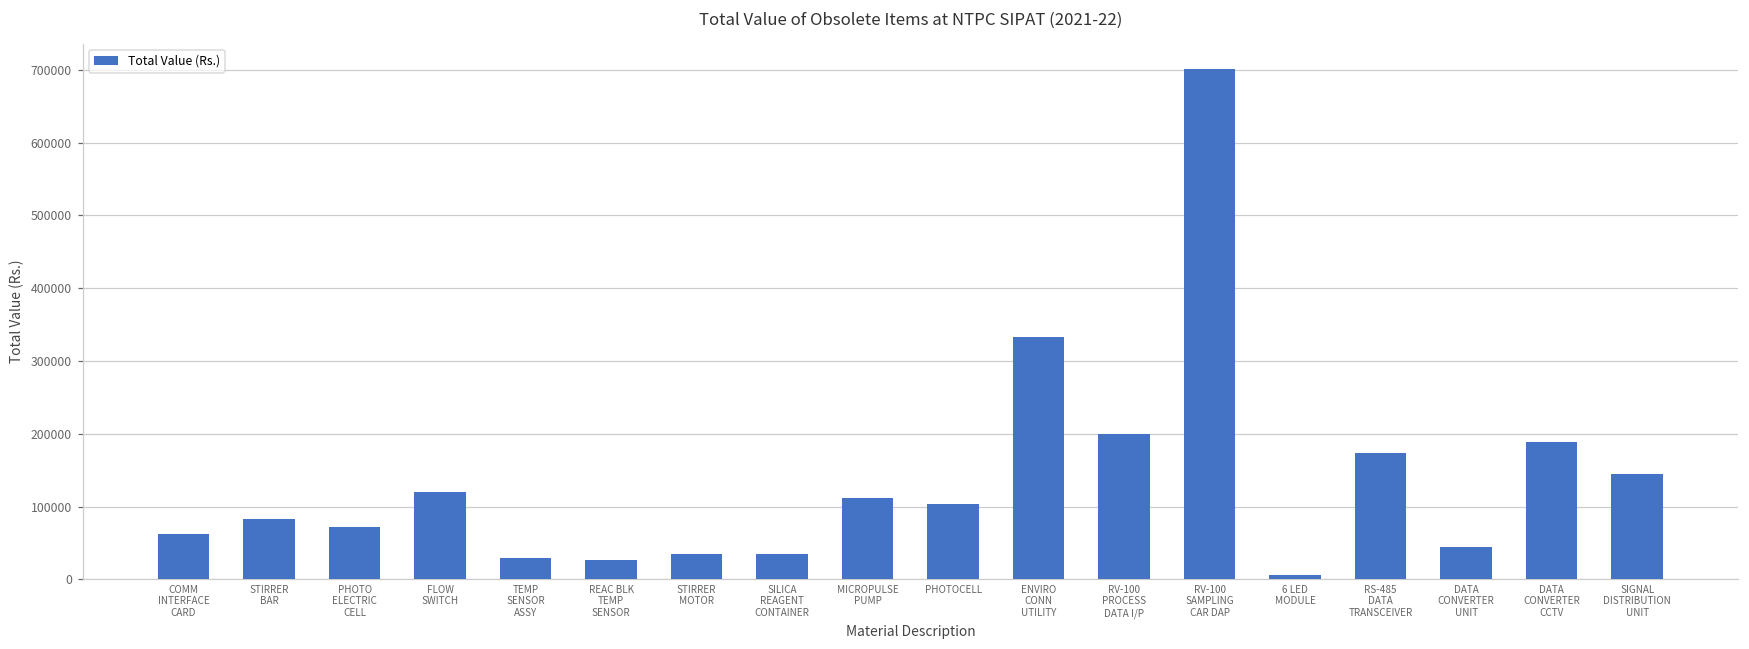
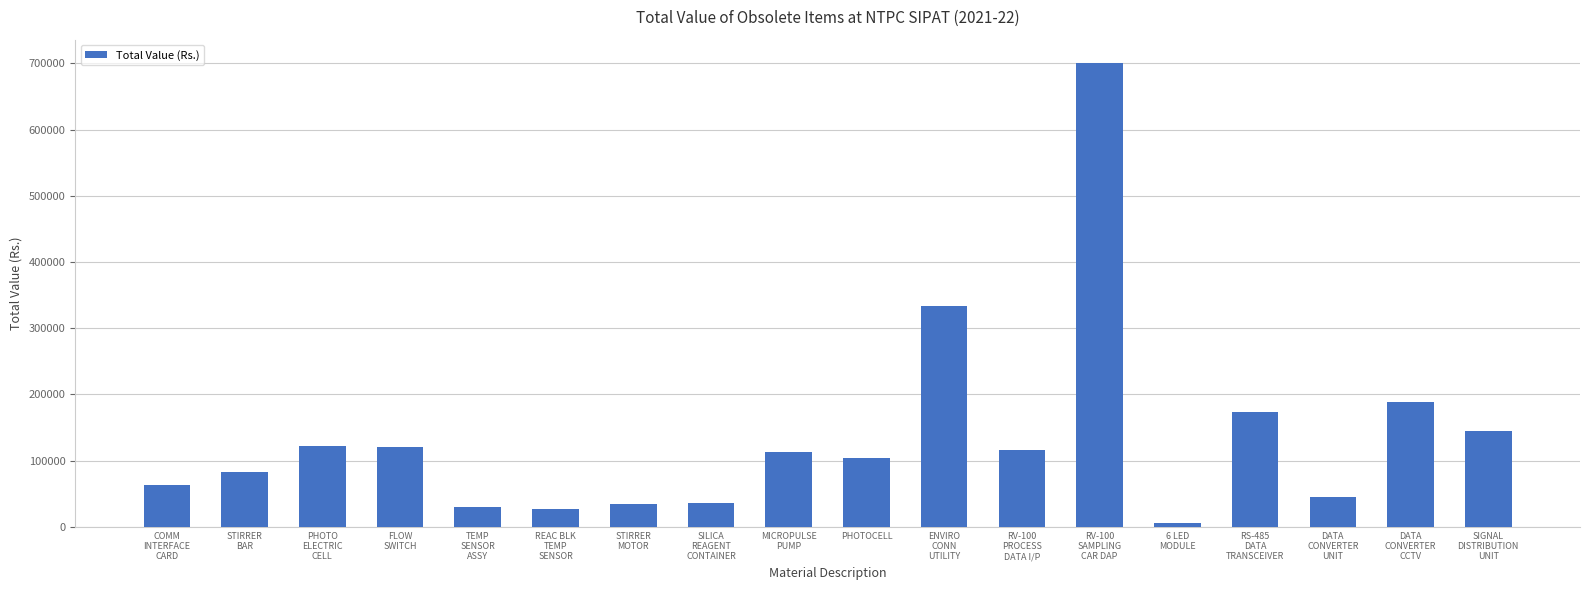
  {
    "COMM INTERFACE CARD": 60000,
    "STIRRER BAR": 80000,
-   "PHOTO ELECTRIC CELL": 70000,
+   "PHOTO ELECTRIC CELL": 120000,
    "FLOW SWITCH": 120000,
    "TEMP SENSOR ASSY": 30000,
    "REAC BLK TEMP SENSOR": 30000,
    "STIRRER MOTOR": 30000,
    "SILICA REAGENT CONTAINER": 40000,
    "MICROPULSE PUMP": 110000,
    "PHOTOCELL": 100000,
    "ENVIRO CONN UTILITY": 330000,
-   "RV-100 PROCESS DATA I/P": 200000,
+   "RV-100 PROCESS DATA I/P": 120000,
    "RV-100 SAMPLING CAR DAP": 700000,
    "6 LED MODULE": 10000,
    "RS-485 DATA TRANSCEIVER": 170000,
    "DATA CONVERTER UNIT": 50000,
    "DATA CONVERTER CCTV": 190000,
    "SIGNAL DISTRIBUTION UNIT": 140000
  }
